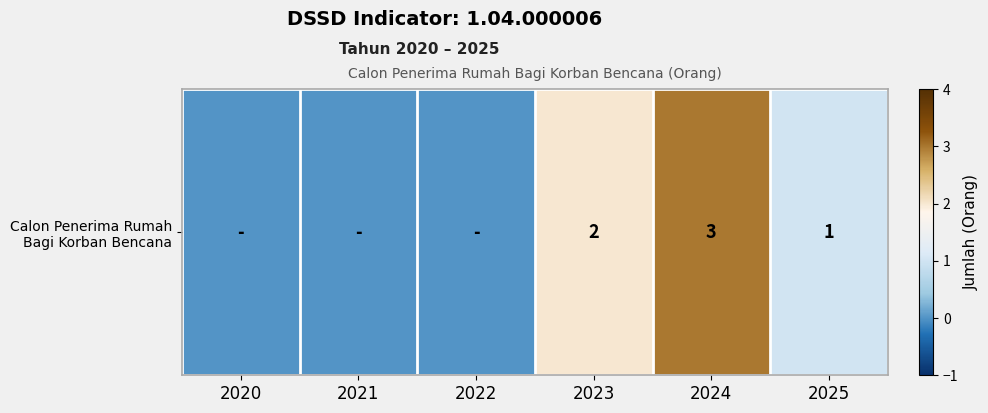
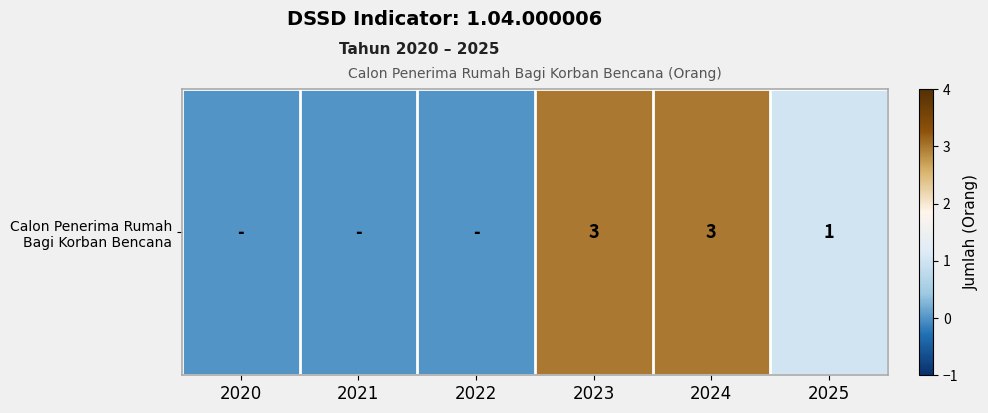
  {
    "Calon Penerima Rumah Bagi Korban Bencana": {
-     "2023": 2,
+     "2023": 3,
      "2024": 3,
      "2025": 1
    }
  }
